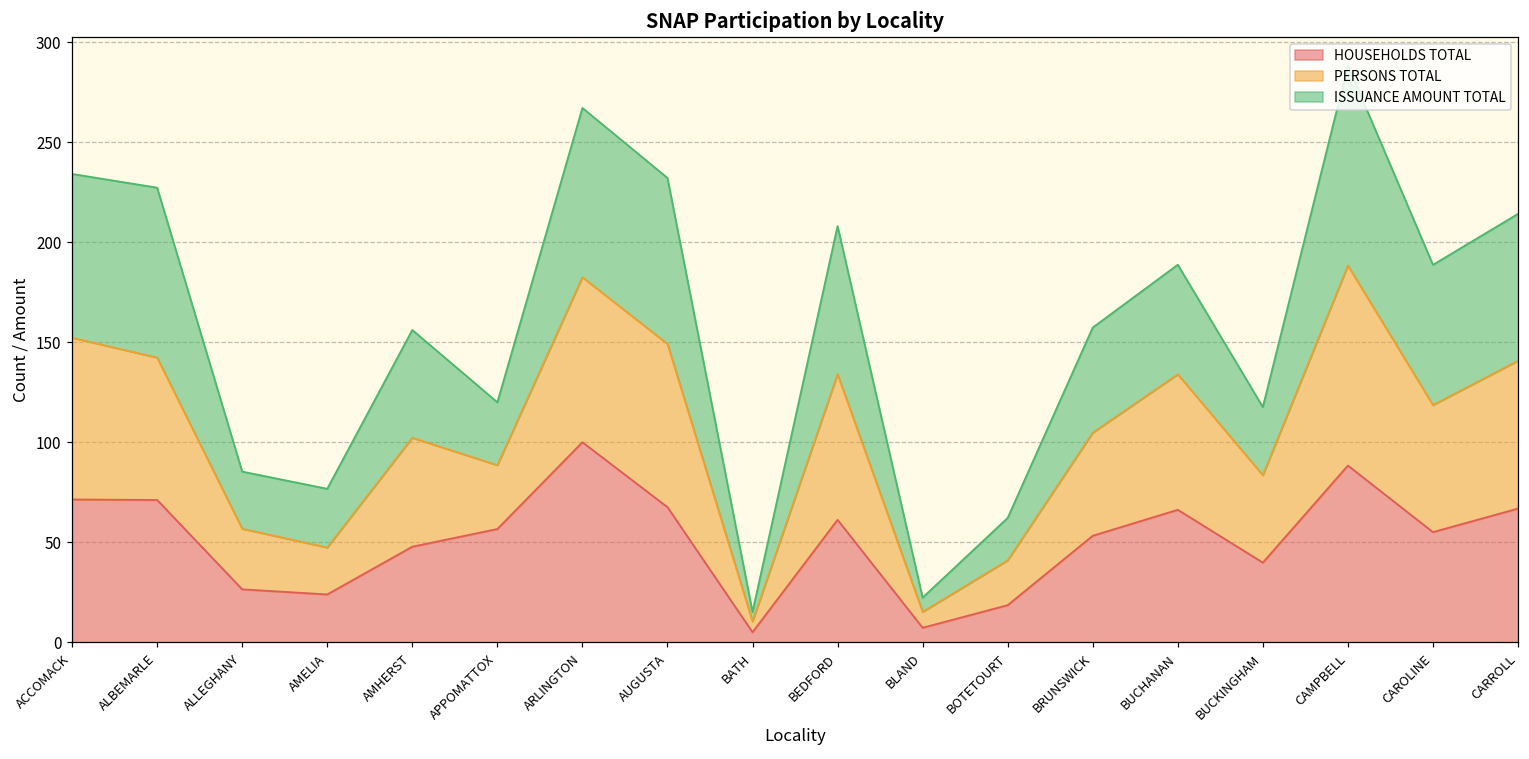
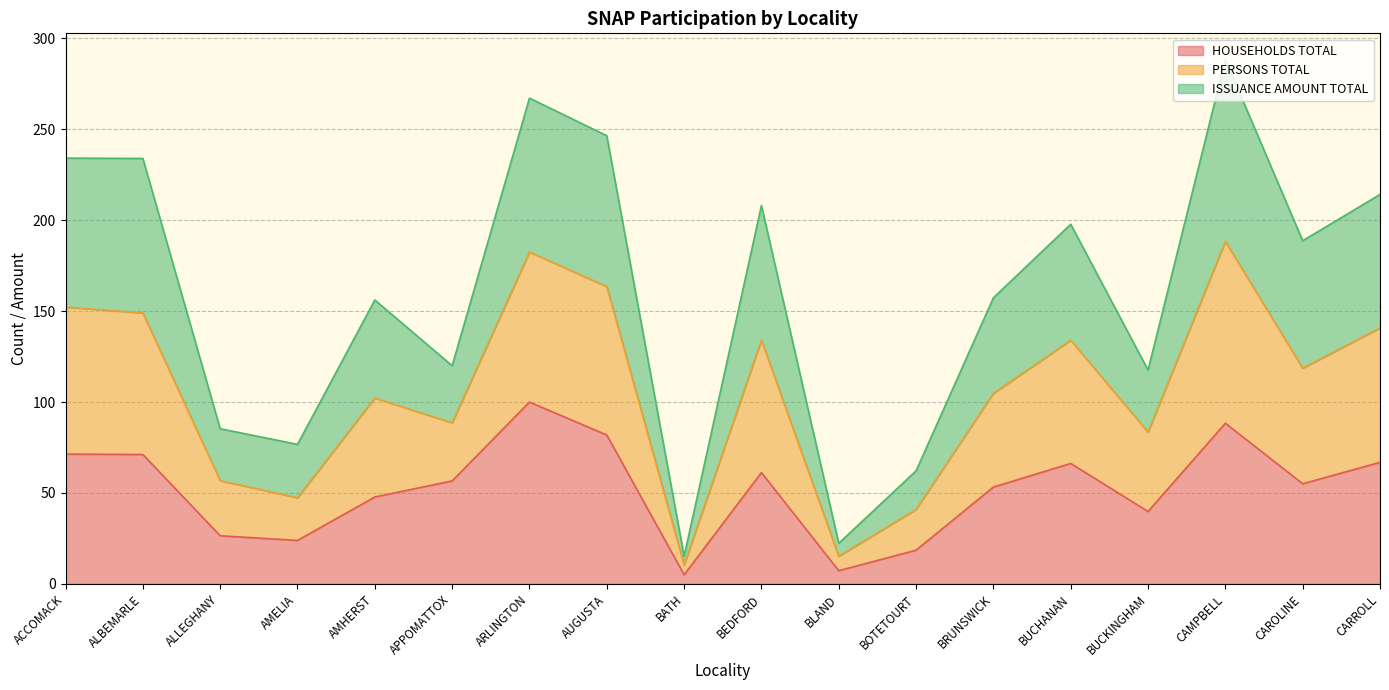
  {
    "HOUSEHOLDS TOTAL": {
      "ACCOMACK": 71,
      "ALBEMARLE": 71,
      "ALLEGHANY": 26,
      "AMELIA": 24,
      "AMHERST": 48,
      "APPOMATTOX": 57,
      "ARLINGTON": 100,
-     "AUGUSTA": 68,
+     "AUGUSTA": 82,
      "BATH": 5,
      "BEDFORD": 61,
      "BLAND": 7,
      "BOTETOURT": 19,
      "BRUNSWICK": 53,
      "BUCHANAN": 66,
      "BUCKINGHAM": 40,
      "CAMPBELL": 88,
      "CAROLINE": 55,
      "CARROLL": 67
    },
    "PERSONS TOTAL": {
      "ACCOMACK": 81,
-     "ALBEMARLE": 71,
+     "ALBEMARLE": 78,
      "ALLEGHANY": 30,
      "AMELIA": 23,
      "AMHERST": 54,
      "APPOMATTOX": 32,
      "ARLINGTON": 83,
      "AUGUSTA": 82,
      "BATH": 5,
      "BEDFORD": 73,
      "BLAND": 8,
      "BOTETOURT": 22,
      "BRUNSWICK": 52,
      "BUCHANAN": 68,
      "BUCKINGHAM": 44,
      "CAMPBELL": 100,
      "CAROLINE": 64,
      "CARROLL": 74
    },
    "ISSUANCE AMOUNT TOTAL": {
      "ACCOMACK": 82,
      "ALBEMARLE": 85,
      "ALLEGHANY": 29,
      "AMELIA": 29,
      "AMHERST": 54,
      "APPOMATTOX": 31,
      "ARLINGTON": 85,
      "AUGUSTA": 83,
      "BATH": 5,
      "BEDFORD": 74,
      "BLAND": 7,
      "BOTETOURT": 21,
      "BRUNSWICK": 53,
-     "BUCHANAN": 55,
+     "BUCHANAN": 64,
      "BUCKINGHAM": 34,
      "CAROLINE": 70,
      "CARROLL": 73
    }
  }
